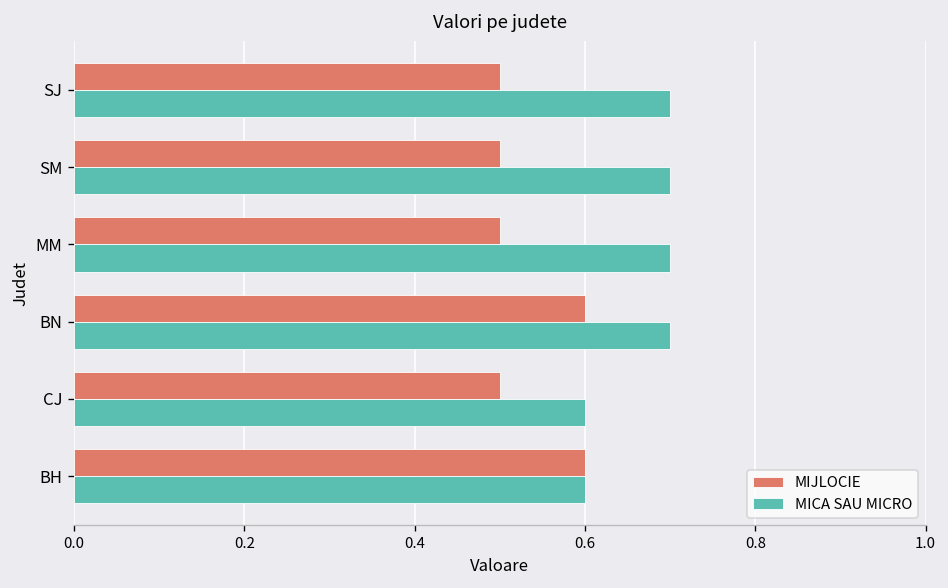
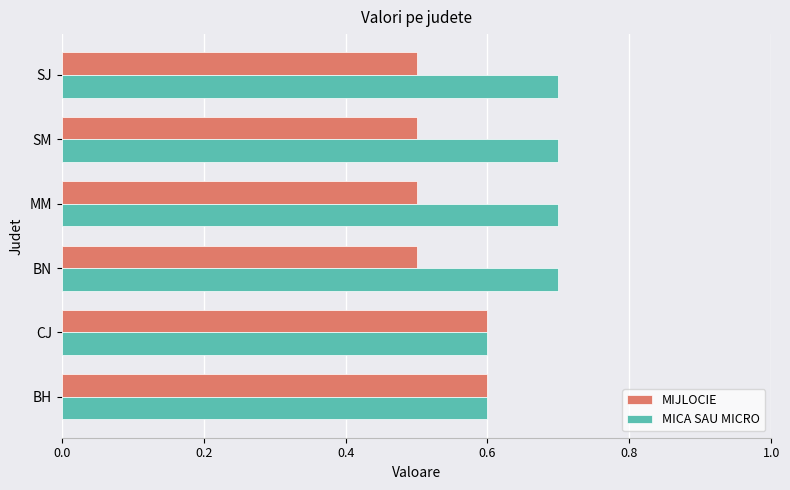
  {
    "MIJLOCIE": {
      "SJ": 0.5,
      "SM": 0.5,
      "MM": 0.5,
-     "BN": 0.6,
-     "CJ": 0.5,
+     "BN": 0.5,
+     "CJ": 0.6,
      "BH": 0.6
    },
    "MICA SAU MICRO": {
      "SJ": 0.7,
      "SM": 0.7,
      "MM": 0.7,
      "BN": 0.7,
      "CJ": 0.6,
      "BH": 0.6
    }
  }
